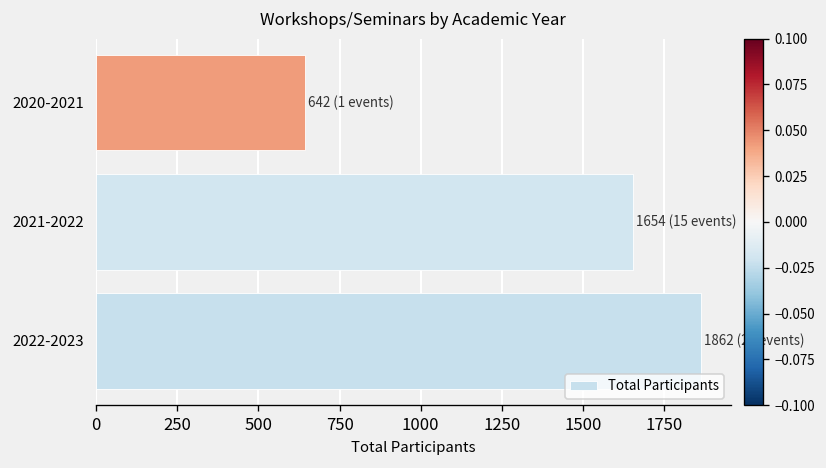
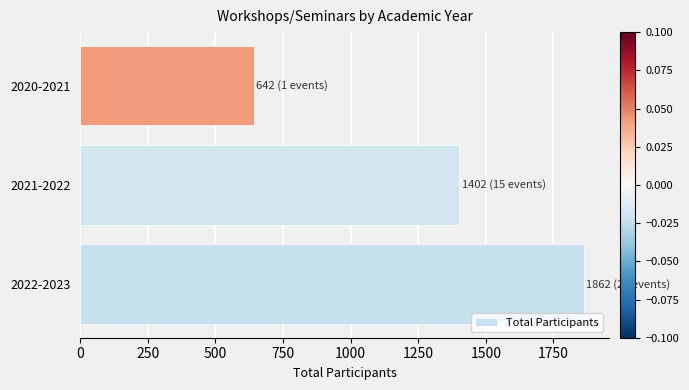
  {
    "2020-2021": 642,
-   "2021-2022": 1654,
+   "2021-2022": 1402,
    "2022-2023": 1862
  }
